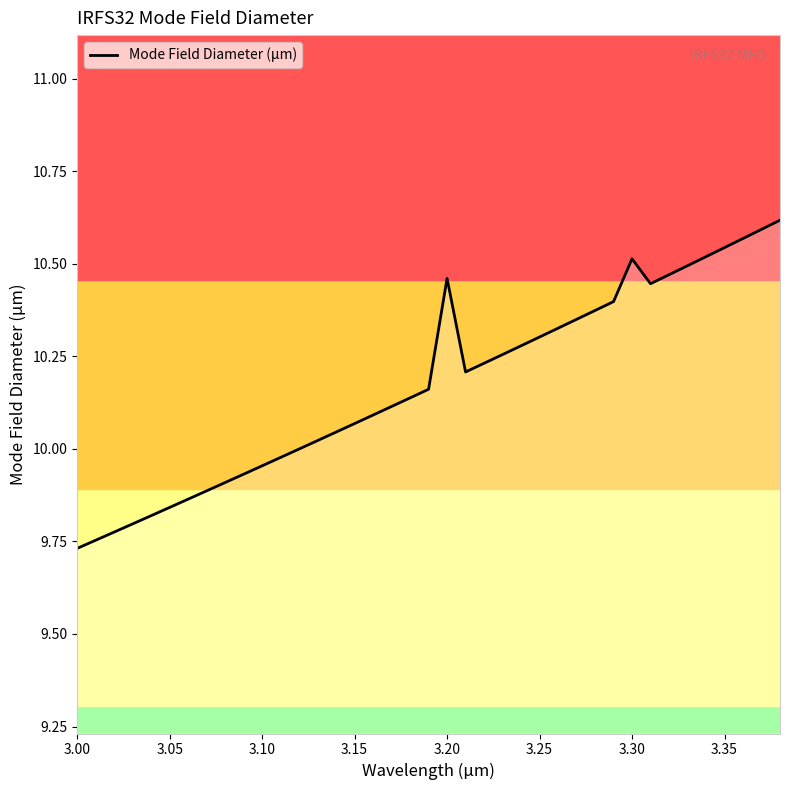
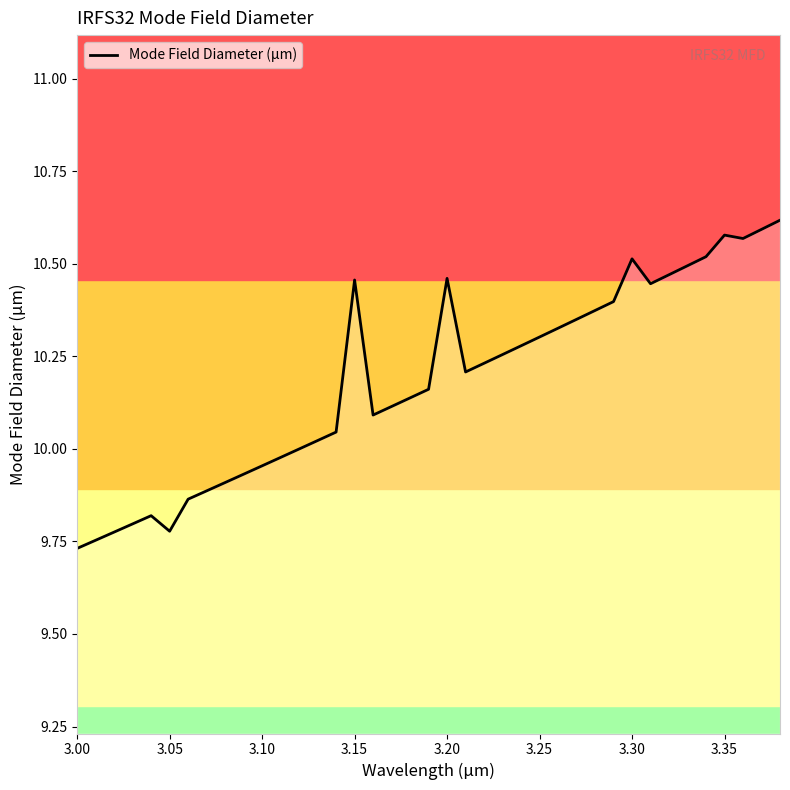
  {
    "3.00": 9.73,
-   "3.05": 9.84,
+   "3.05": 9.78,
    "3.10": 9.95,
-   "3.15": 10.07,
+   "3.15": 10.46,
    "3.20": 10.46,
    "3.25": 10.30,
    "3.30": 10.51,
-   "3.35": 10.54
+   "3.35": 10.58
  }
